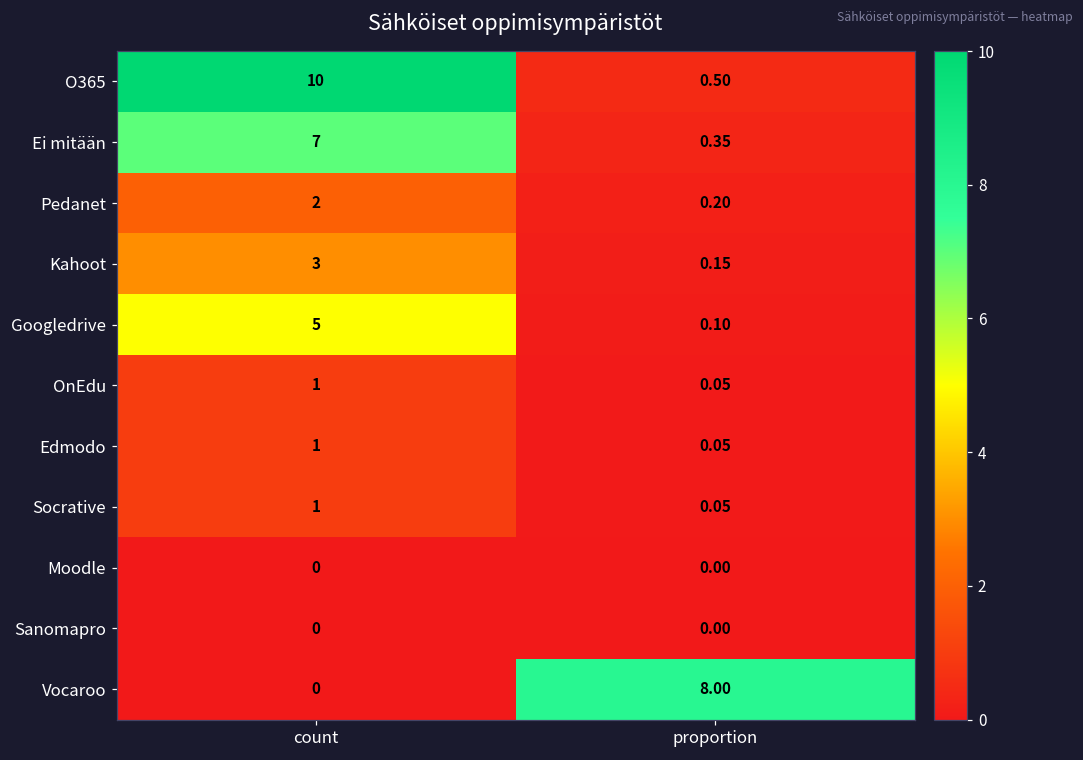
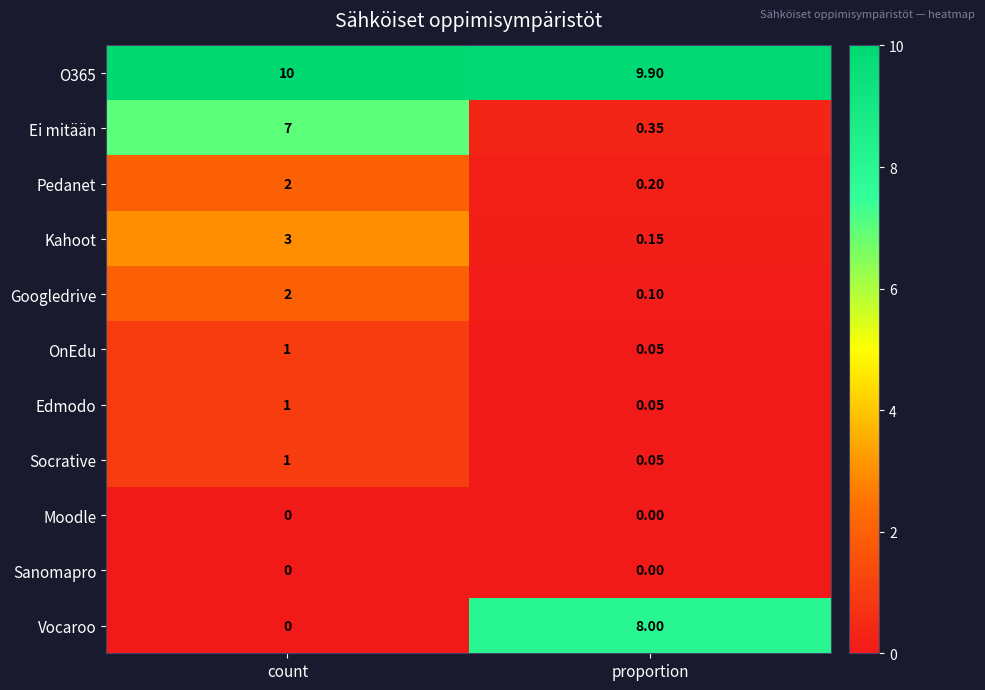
  {
    "O365": {
      "count": 10,
-     "proportion": 0.50
+     "proportion": 9.90
    },
    "Ei mitään": {
      "count": 7,
      "proportion": 0.35
    },
    "Pedanet": {
      "count": 2,
      "proportion": 0.20
    },
    "Kahoot": {
      "count": 3,
      "proportion": 0.15
    },
    "Googledrive": {
-     "count": 5,
+     "count": 2,
      "proportion": 0.10
    },
    "OnEdu": {
      "count": 1,
      "proportion": 0.05
    },
    "Edmodo": {
      "count": 1,
      "proportion": 0.05
    },
    "Socrative": {
      "count": 1,
      "proportion": 0.05
    },
    "Moodle": {
      "count": 0,
      "proportion": 0.00
    },
    "Sanomapro": {
      "count": 0,
      "proportion": 0.00
    },
    "Vocaroo": {
      "count": 0,
      "proportion": 8.00
    }
  }
